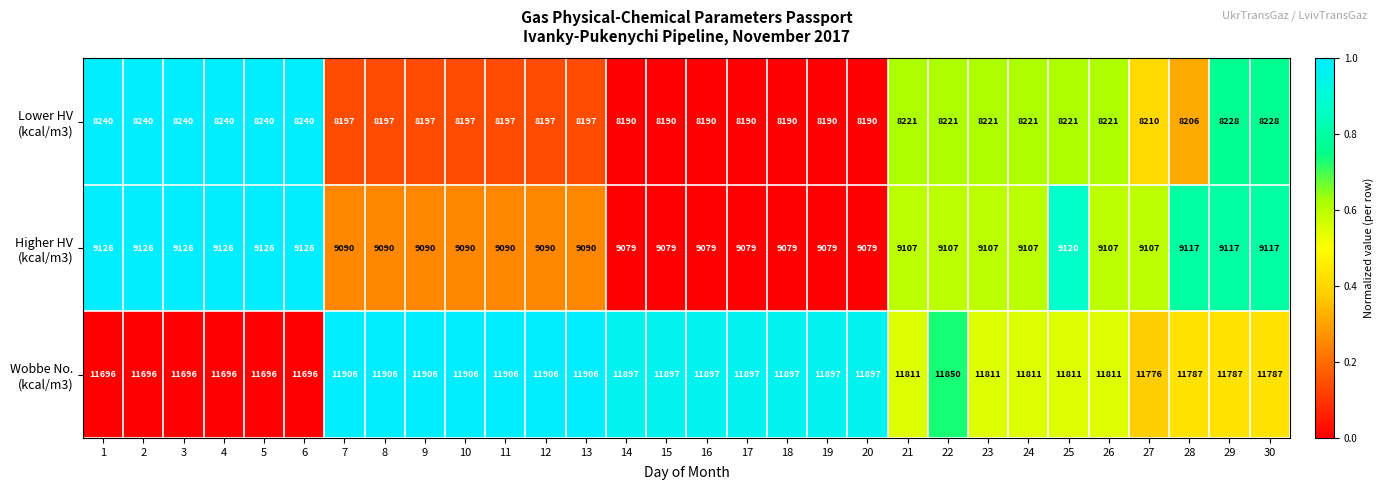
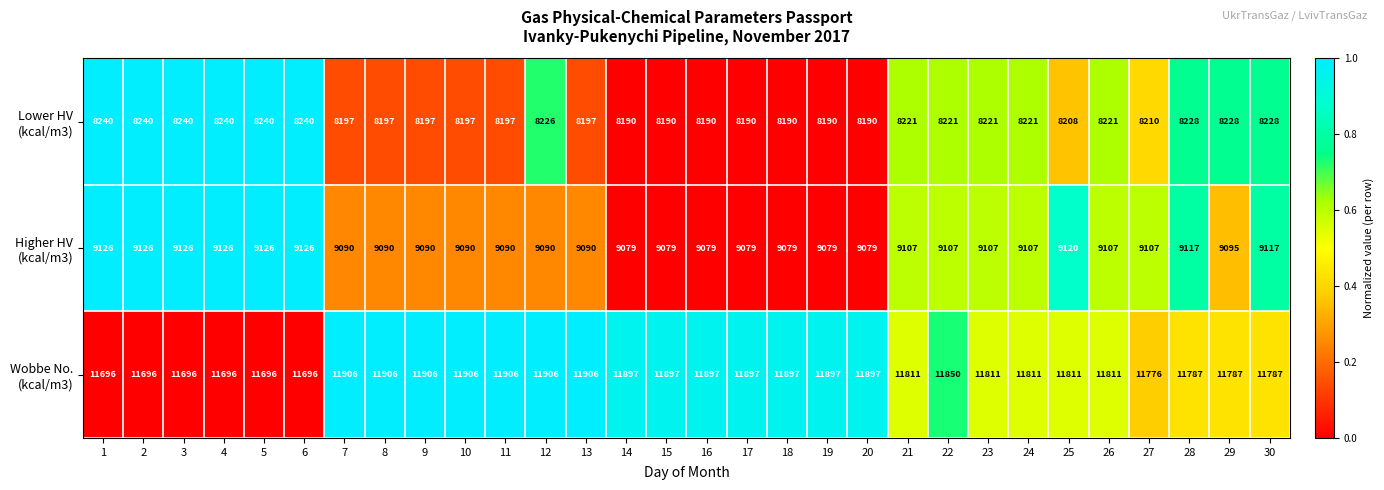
  {
    "Lower HV (kcal/m3)": {
      "1": 8240,
      "2": 8240,
      "3": 8240,
      "4": 8240,
      "5": 8240,
      "6": 8240,
      "7": 8197,
      "8": 8197,
      "9": 8197,
      "10": 8197,
      "11": 8197,
-     "12": 8197,
+     "12": 8226,
      "13": 8197,
      "14": 8190,
      "15": 8190,
      "16": 8190,
      "17": 8190,
      "18": 8190,
      "19": 8190,
      "20": 8190,
      "21": 8221,
      "22": 8221,
      "23": 8221,
      "24": 8221,
-     "25": 8221,
+     "25": 8208,
      "26": 8221,
      "27": 8210,
-     "28": 8206,
+     "28": 8228,
      "29": 8228,
      "30": 8228
    },
    "Higher HV (kcal/m3)": {
      "1": 9126,
      "2": 9126,
      "3": 9126,
      "4": 9126,
      "5": 9126,
      "6": 9126,
      "7": 9090,
      "8": 9090,
      "9": 9090,
      "10": 9090,
      "11": 9090,
      "12": 9090,
      "13": 9090,
      "14": 9079,
      "15": 9079,
      "16": 9079,
      "17": 9079,
      "18": 9079,
      "19": 9079,
      "20": 9079,
      "21": 9107,
      "22": 9107,
      "23": 9107,
      "24": 9107,
      "25": 9120,
      "26": 9107,
      "27": 9107,
      "28": 9117,
-     "29": 9117,
+     "29": 9095,
      "30": 9117
    },
    "Wobbe No. (kcal/m3)": {
      "1": 11696,
      "2": 11696,
      "3": 11696,
      "4": 11696,
      "5": 11696,
      "6": 11696,
      "7": 11906,
      "8": 11906,
      "9": 11906,
      "10": 11906,
      "11": 11906,
      "12": 11906,
      "13": 11906,
      "14": 11897,
      "15": 11897,
      "16": 11897,
      "17": 11897,
      "18": 11897,
      "19": 11897,
      "20": 11897,
      "21": 11811,
      "22": 11850,
      "23": 11811,
      "24": 11811,
      "25": 11811,
      "26": 11811,
      "27": 11776,
      "28": 11787,
      "29": 11787,
      "30": 11787
    }
  }
